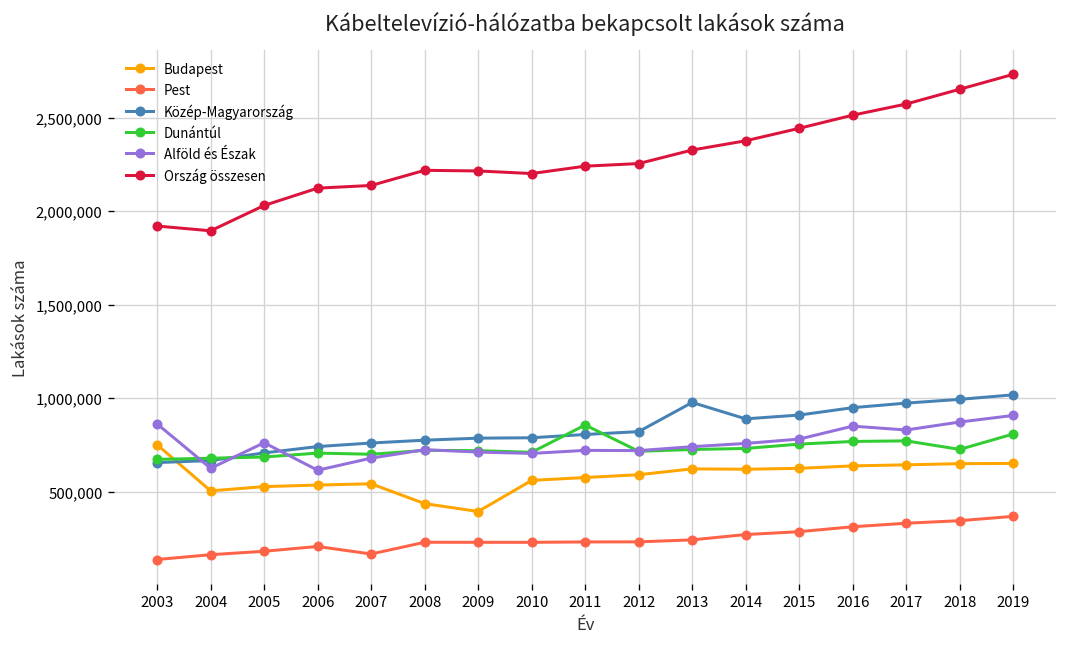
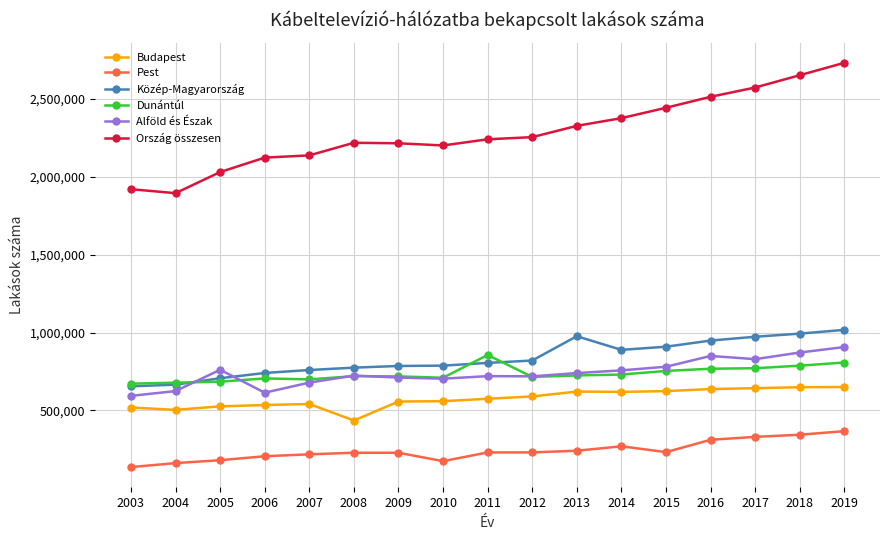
  {
    "Budapest": {
-     "2003": "750,000",
+     "2003": "520,000",
      "2004": "500,000",
      "2005": "530,000",
      "2006": "530,000",
      "2007": "540,000",
      "2008": "440,000",
-     "2009": "390,000",
+     "2009": "560,000",
      "2010": "560,000",
      "2011": "570,000",
      "2012": "590,000",
      "2013": "620,000",
      "2014": "620,000",
      "2015": "620,000",
      "2016": "640,000",
      "2017": "640,000",
      "2018": "650,000",
      "2019": "650,000"
    },
    "Pest": {
      "2003": "140,000",
      "2004": "160,000",
      "2005": "180,000",
      "2006": "210,000",
-     "2007": "170,000",
+     "2007": "220,000",
      "2008": "230,000",
      "2009": "230,000",
-     "2010": "230,000",
+     "2010": "170,000",
      "2011": "230,000",
      "2012": "230,000",
      "2013": "240,000",
      "2014": "270,000",
-     "2015": "290,000",
+     "2015": "230,000",
      "2016": "310,000",
      "2017": "330,000",
      "2018": "340,000",
      "2019": "370,000"
    },
    "Közép-Magyarország": {
      "2003": "650,000",
      "2005": "710,000",
      "2006": "740,000",
      "2007": "760,000",
      "2008": "770,000",
      "2009": "790,000",
      "2010": "790,000",
      "2011": "810,000",
      "2012": "820,000",
      "2013": "980,000",
      "2014": "890,000",
      "2015": "910,000",
      "2016": "950,000",
      "2017": "970,000",
      "2018": "990,000",
      "2019": "1,020,000"
    },
    "Dunántúl": {
      "2003": "670,000",
      "2005": "680,000",
      "2006": "710,000",
      "2007": "700,000",
      "2011": "860,000",
      "2014": "730,000",
      "2015": "750,000",
      "2016": "770,000",
      "2017": "770,000",
-     "2018": "730,000",
+     "2018": "790,000",
      "2019": "810,000"
    },
    "Alföld és Észak": {
-     "2003": "860,000",
+     "2003": "590,000",
      "2004": "620,000",
      "2005": "760,000",
      "2006": "610,000",
      "2007": "680,000",
      "2011": "720,000",
      "2014": "760,000",
      "2015": "780,000",
      "2016": "850,000",
      "2017": "830,000",
      "2018": "870,000",
      "2019": "910,000"
    },
    "Ország összesen": {
      "2003": "1,920,000",
      "2004": "1,900,000",
      "2005": "2,030,000",
      "2006": "2,120,000",
      "2007": "2,140,000",
      "2008": "2,220,000",
      "2009": "2,220,000",
      "2010": "2,200,000",
      "2011": "2,240,000",
      "2012": "2,250,000",
      "2013": "2,330,000",
      "2014": "2,380,000",
      "2015": "2,440,000",
      "2016": "2,510,000",
      "2017": "2,570,000",
      "2018": "2,650,000",
      "2019": "2,730,000"
    }
  }
